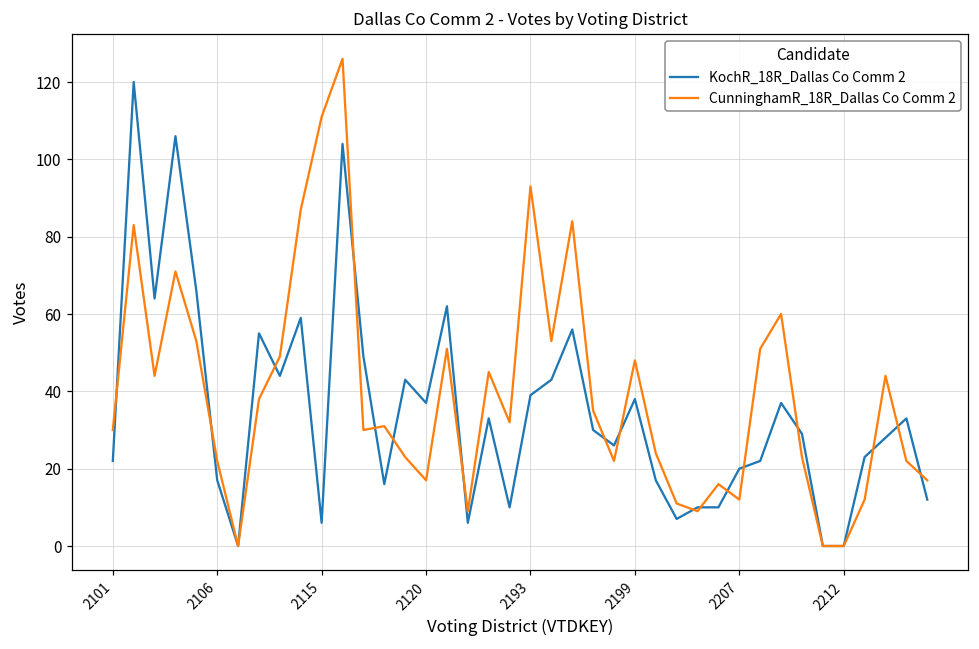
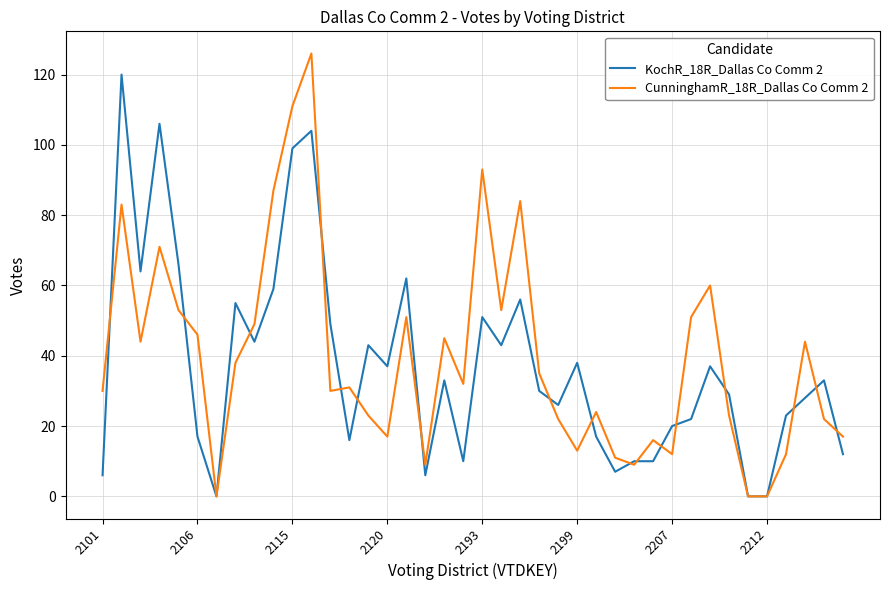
  {
    "KochR_18R_Dallas Co Comm 2": {
-     "2101": 22,
+     "2101": 6,
      "2106": 17,
-     "2115": 6,
+     "2115": 99,
      "2120": 37,
-     "2193": 39,
+     "2193": 51,
      "2199": 38,
      "2207": 20
    },
    "CunninghamR_18R_Dallas Co Comm 2": {
      "2101": 30,
-     "2106": 22,
+     "2106": 46,
      "2115": 111,
      "2120": 17,
      "2193": 93,
-     "2199": 48,
+     "2199": 13,
      "2207": 12
    }
  }
